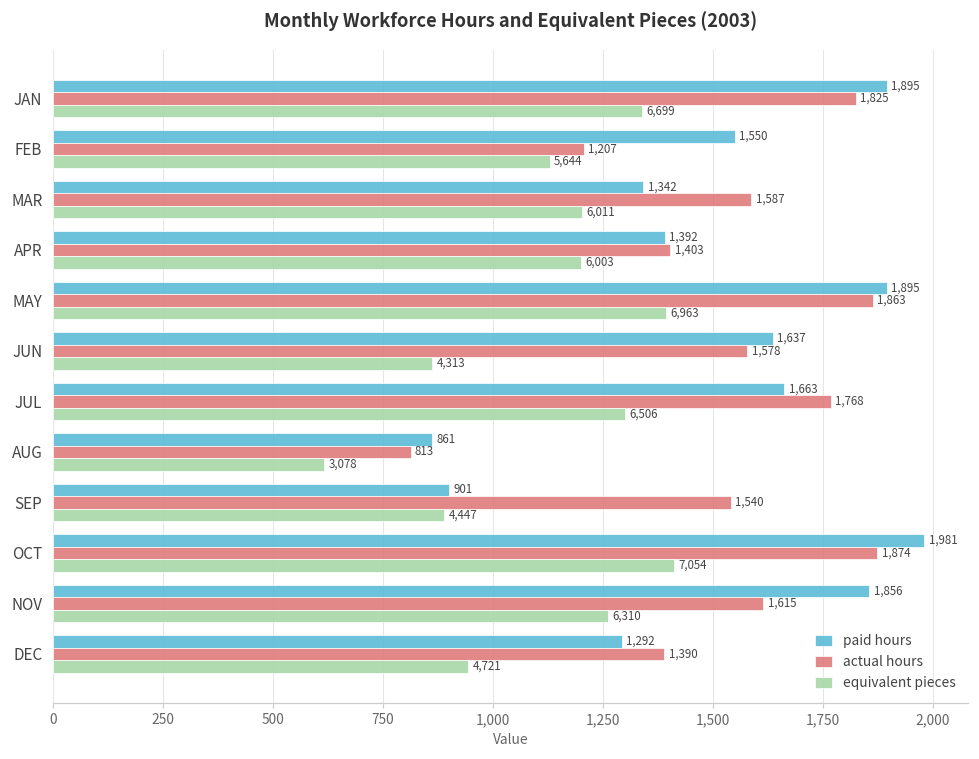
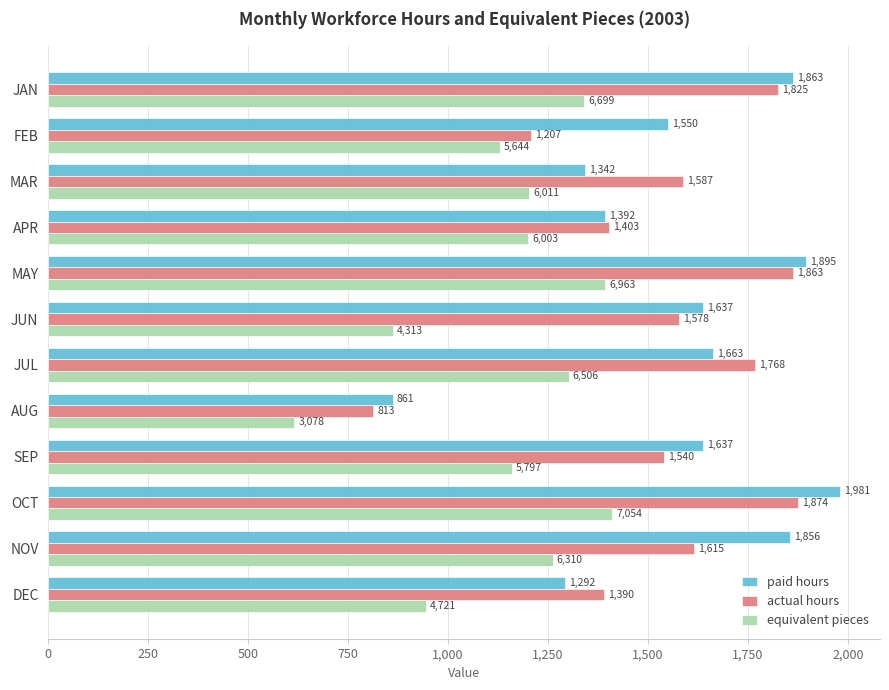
  {
    "paid hours": {
-     "JAN": "1,895",
+     "JAN": "1,863",
      "FEB": "1,550",
      "MAR": "1,342",
      "APR": "1,392",
      "MAY": "1,895",
      "JUN": "1,637",
      "JUL": "1,663",
      "AUG": "861",
-     "SEP": "901",
+     "SEP": "1,637",
      "OCT": "1,981",
      "NOV": "1,856",
      "DEC": "1,292"
    },
    "actual hours": {
      "JAN": "1,825",
      "FEB": "1,207",
      "MAR": "1,587",
      "APR": "1,403",
      "MAY": "1,863",
      "JUN": "1,578",
      "JUL": "1,768",
      "AUG": "813",
      "SEP": "1,540",
      "OCT": "1,874",
      "NOV": "1,615",
      "DEC": "1,390"
    },
    "equivalent pieces": {
-     "SEP": "4,447"
+     "SEP": "5,797"
    }
  }
